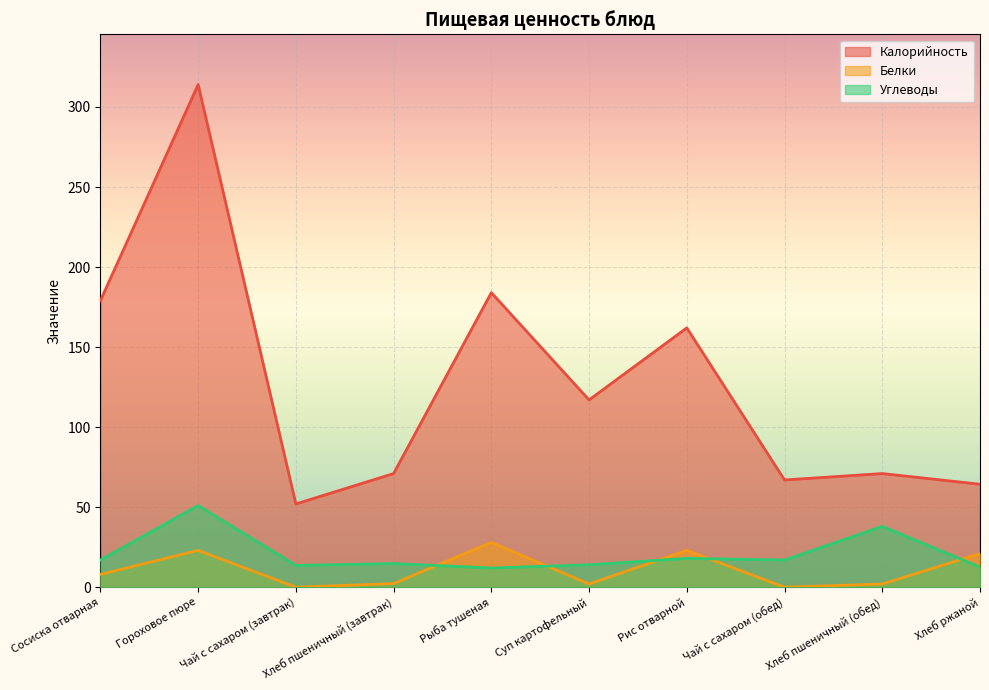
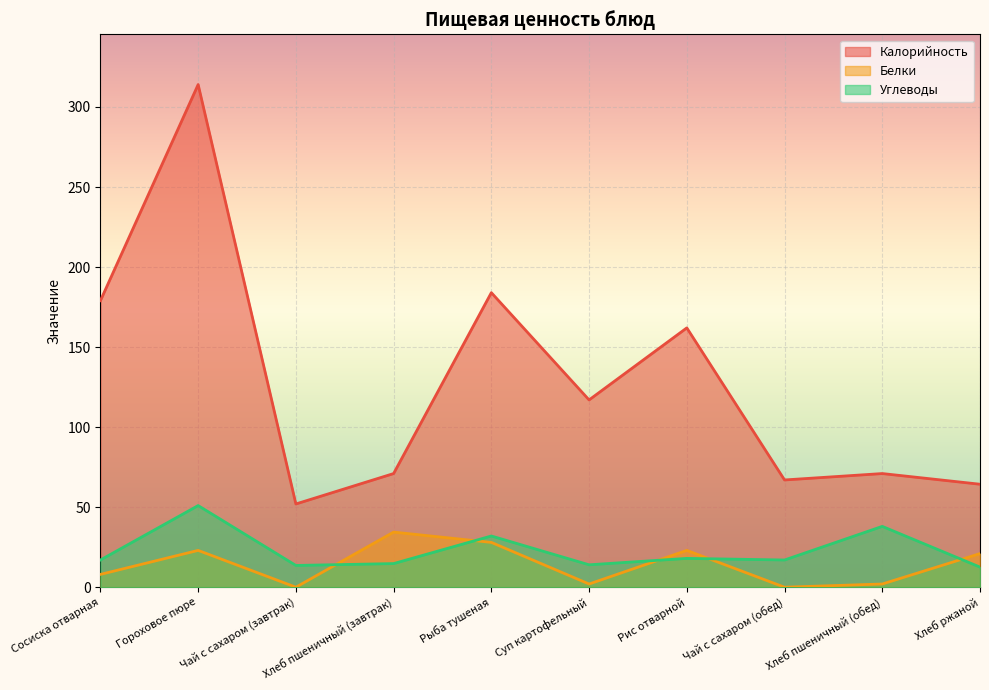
  {
    "Калорийность": {
      "Сосиска отварная": 179,
      "Гороховое пюре": 314,
      "Чай с сахаром (завтрак)": 52,
      "Хлеб пшеничный (завтрак)": 71,
      "Рыба тушеная": 184,
      "Суп картофельный": 117,
      "Рис отварной": 162,
      "Чай с сахаром (обед)": 67,
      "Хлеб пшеничный (обед)": 71,
      "Хлеб ржаной": 64
    },
    "Белки": {
      "Сосиска отварная": 8,
      "Гороховое пюре": 23,
      "Чай с сахаром (завтрак)": 0,
-     "Хлеб пшеничный (завтрак)": 2,
+     "Хлеб пшеничный (завтрак)": 34,
      "Рыба тушеная": 28,
      "Суп картофельный": 2,
      "Рис отварной": 23,
      "Чай с сахаром (обед)": 0,
      "Хлеб пшеничный (обед)": 2,
      "Хлеб ржаной": 21
    },
    "Углеводы": {
      "Сосиска отварная": 17,
      "Гороховое пюре": 51,
      "Чай с сахаром (завтрак)": 14,
      "Хлеб пшеничный (завтрак)": 15,
-     "Рыба тушеная": 12,
+     "Рыба тушеная": 32,
      "Суп картофельный": 14,
      "Рис отварной": 18,
      "Чай с сахаром (обед)": 17,
      "Хлеб пшеничный (обед)": 38,
      "Хлеб ржаной": 13
    }
  }
